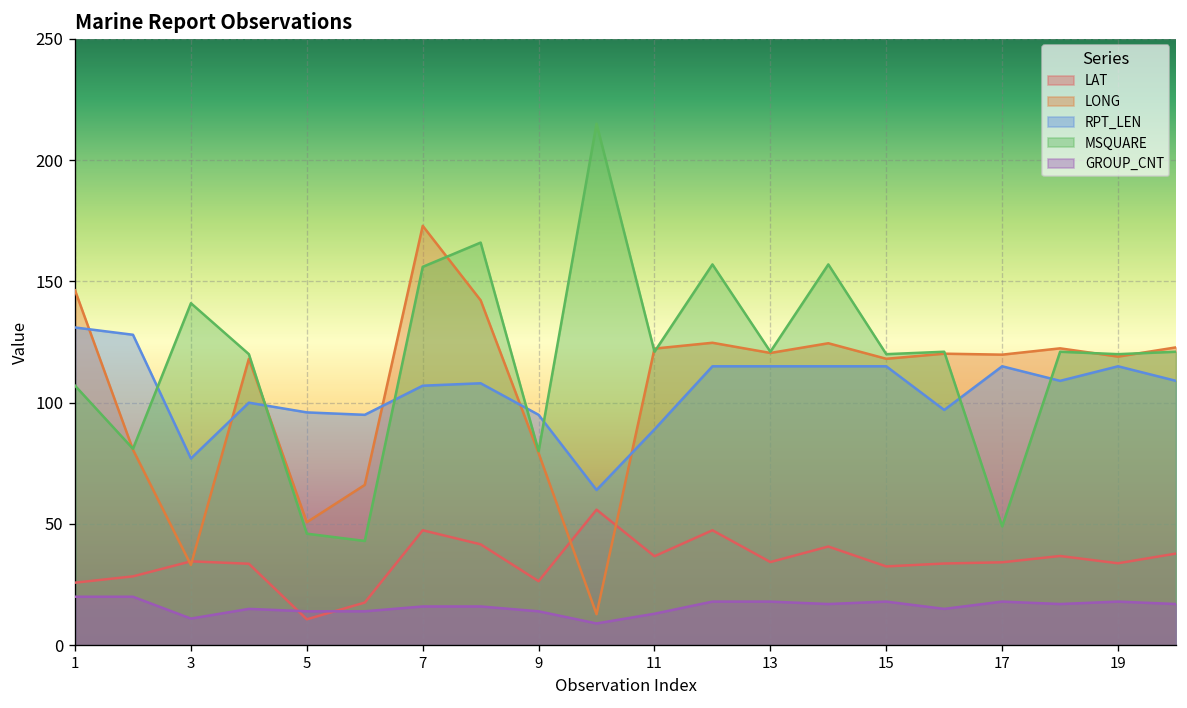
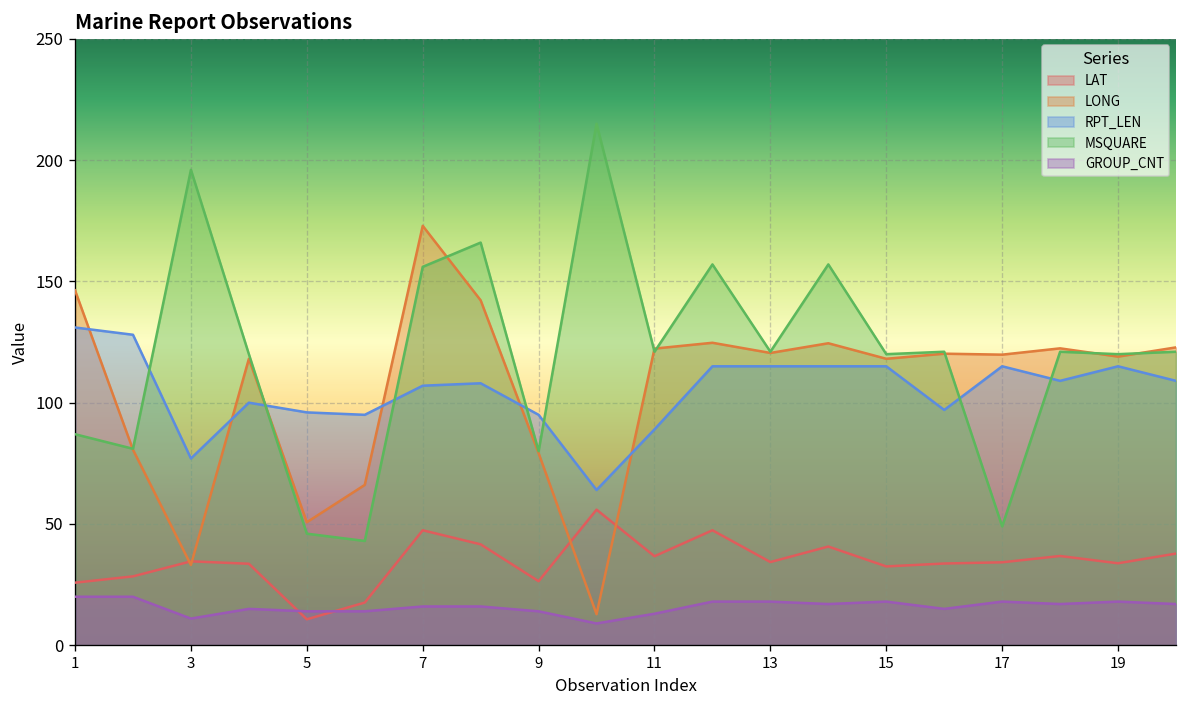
  {
    "MSQUARE": {
-     "1": 107,
-     "3": 141,
+     "1": 87,
+     "3": 196,
      "5": 46,
      "7": 156,
      "11": 121,
      "15": 120,
      "17": 49
    }
  }
